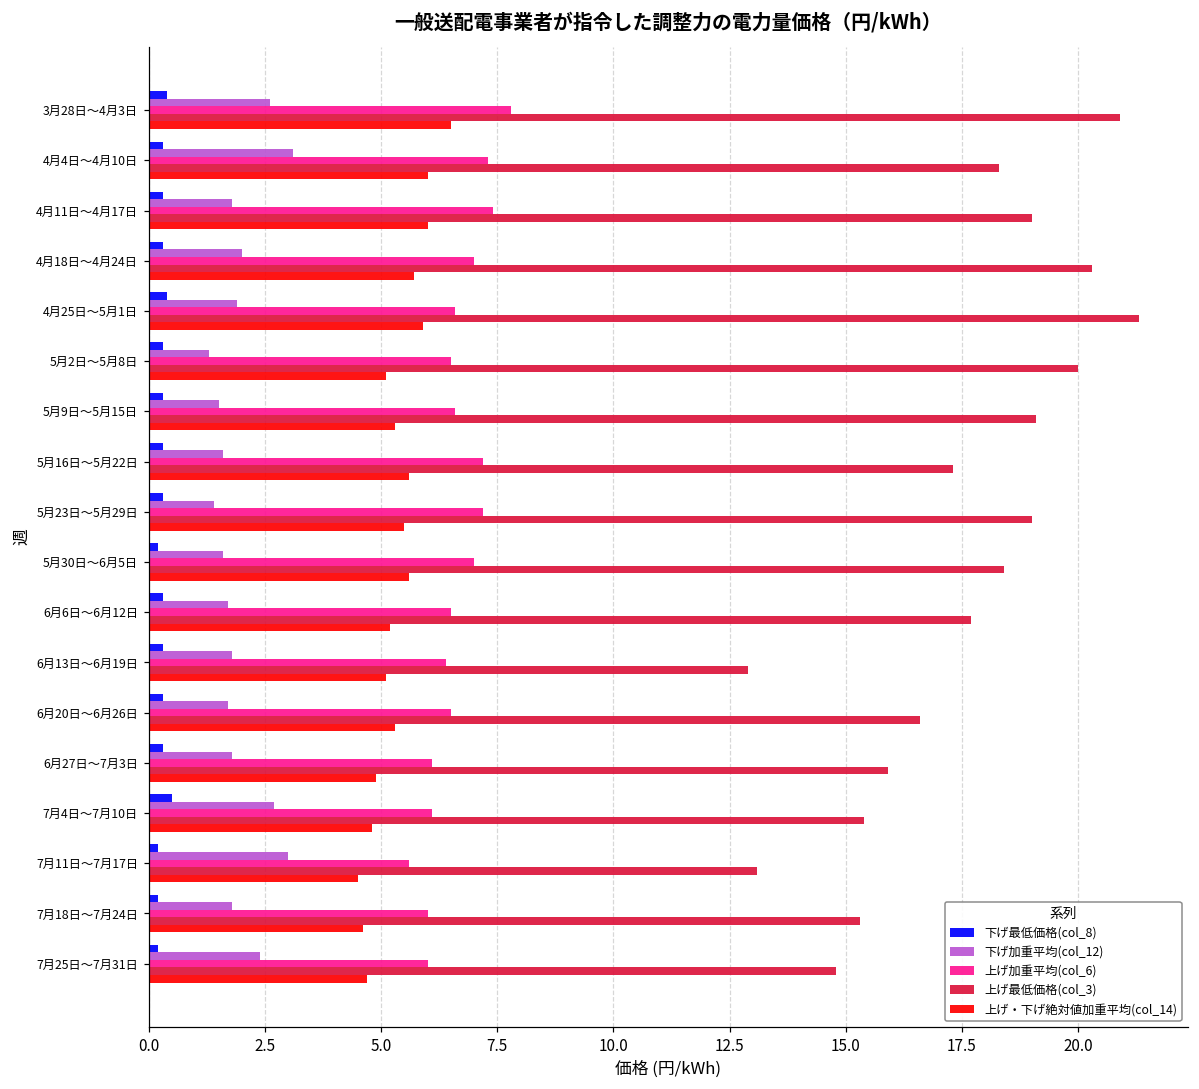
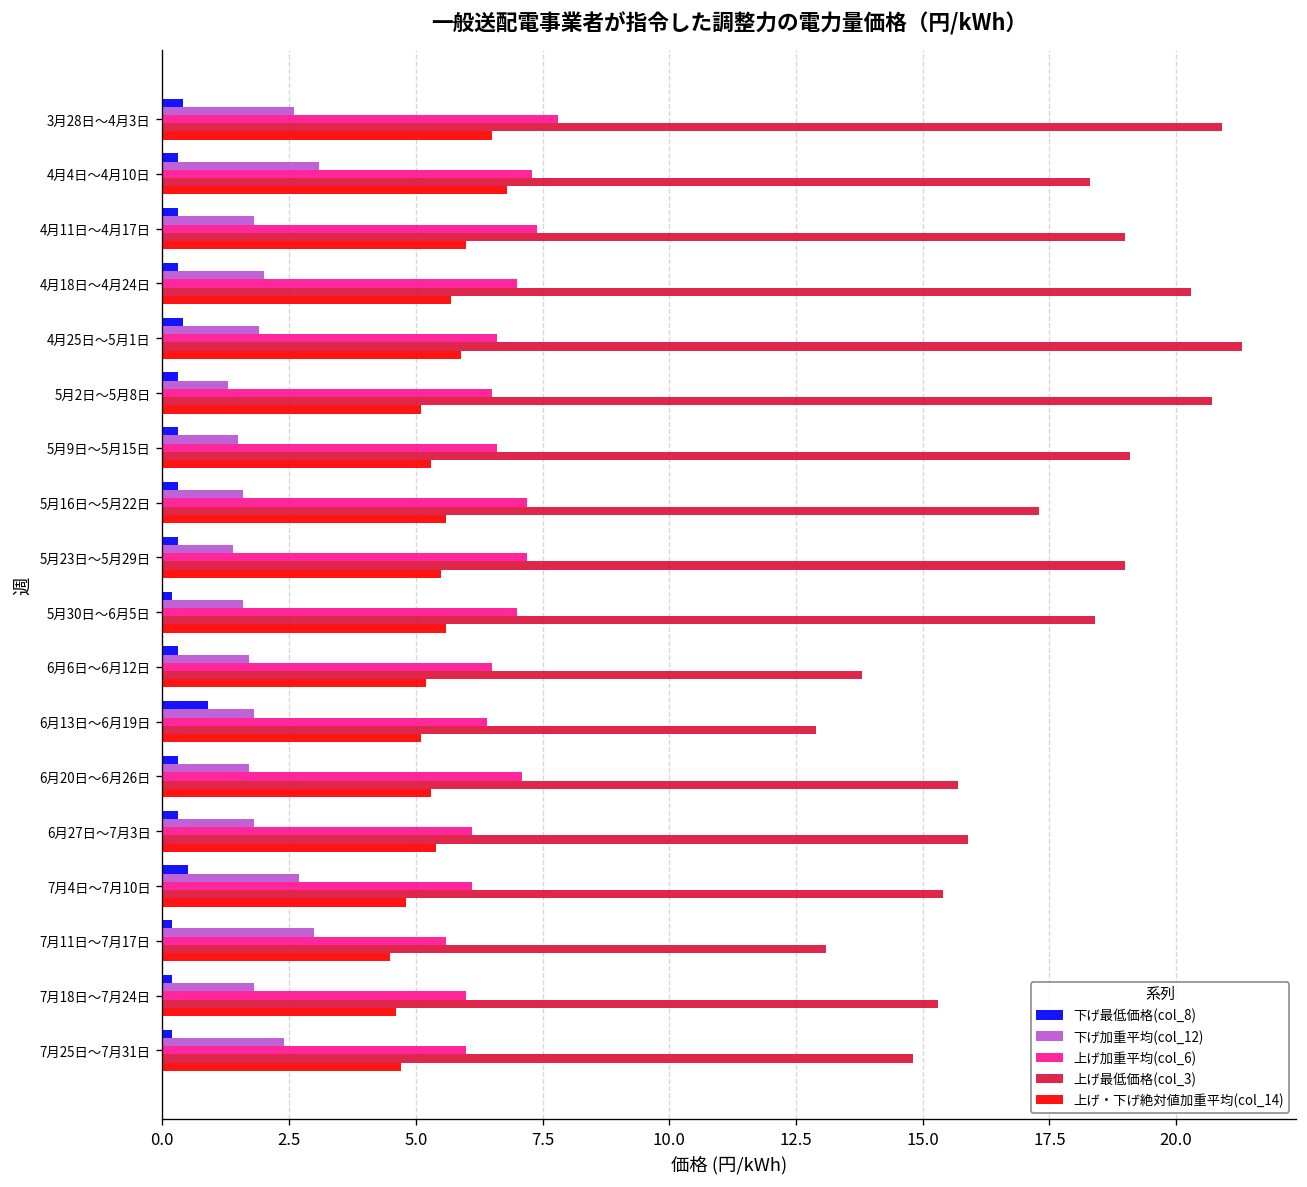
  {
    "下げ最低価格(col_8)": {
      "3月28日～4月3日": 0.4,
      "4月4日～4月10日": 0.3,
      "4月11日～4月17日": 0.3,
      "4月18日～4月24日": 0.3,
      "4月25日～5月1日": 0.4,
      "5月2日～5月8日": 0.3,
      "5月9日～5月15日": 0.3,
      "5月16日～5月22日": 0.3,
      "5月23日～5月29日": 0.3,
      "5月30日～6月5日": 0.2,
      "6月6日～6月12日": 0.3,
-     "6月13日～6月19日": 0.3,
+     "6月13日～6月19日": 0.9,
      "6月20日～6月26日": 0.3,
      "6月27日～7月3日": 0.3,
      "7月4日～7月10日": 0.5,
      "7月11日～7月17日": 0.2,
      "7月18日～7月24日": 0.2,
      "7月25日～7月31日": 0.2
    },
    "下げ加重平均(col_12)": {
      "3月28日～4月3日": 2.6,
      "4月4日～4月10日": 3.1,
      "4月11日～4月17日": 1.8,
      "4月18日～4月24日": 2.0,
      "4月25日～5月1日": 1.9,
      "5月2日～5月8日": 1.3,
      "5月9日～5月15日": 1.5,
      "5月16日～5月22日": 1.6,
      "5月23日～5月29日": 1.4,
      "5月30日～6月5日": 1.6,
      "6月6日～6月12日": 1.7,
      "6月13日～6月19日": 1.8,
      "6月20日～6月26日": 1.7,
      "6月27日～7月3日": 1.8,
      "7月4日～7月10日": 2.7,
      "7月11日～7月17日": 3.0,
      "7月18日～7月24日": 1.8,
      "7月25日～7月31日": 2.4
    },
    "上げ加重平均(col_6)": {
      "3月28日～4月3日": 7.8,
      "4月4日～4月10日": 7.3,
      "4月11日～4月17日": 7.4,
      "4月18日～4月24日": 7.0,
      "4月25日～5月1日": 6.6,
      "5月2日～5月8日": 6.5,
      "5月9日～5月15日": 6.6,
      "5月16日～5月22日": 7.2,
      "5月23日～5月29日": 7.2,
      "5月30日～6月5日": 7.0,
      "6月6日～6月12日": 6.5,
      "6月13日～6月19日": 6.4,
-     "6月20日～6月26日": 6.5,
+     "6月20日～6月26日": 7.1,
      "6月27日～7月3日": 6.1,
      "7月4日～7月10日": 6.1,
      "7月11日～7月17日": 5.6,
      "7月18日～7月24日": 6.0,
      "7月25日～7月31日": 6.0
    },
    "上げ最低価格(col_3)": {
      "3月28日～4月3日": 20.9,
      "4月4日～4月10日": 18.3,
      "4月11日～4月17日": 19.0,
      "4月18日～4月24日": 20.3,
      "4月25日～5月1日": 21.3,
-     "5月2日～5月8日": 20.0,
+     "5月2日～5月8日": 20.7,
      "5月9日～5月15日": 19.1,
      "5月16日～5月22日": 17.3,
      "5月23日～5月29日": 19.0,
      "5月30日～6月5日": 18.4,
-     "6月6日～6月12日": 17.7,
+     "6月6日～6月12日": 13.8,
      "6月13日～6月19日": 12.9,
-     "6月20日～6月26日": 16.6,
+     "6月20日～6月26日": 15.7,
      "6月27日～7月3日": 15.9,
      "7月4日～7月10日": 15.4,
      "7月11日～7月17日": 13.1,
      "7月18日～7月24日": 15.3,
      "7月25日～7月31日": 14.8
    },
    "上げ・下げ絶対値加重平均(col_14)": {
      "3月28日～4月3日": 6.5,
-     "4月4日～4月10日": 6.0,
+     "4月4日～4月10日": 6.8,
      "4月11日～4月17日": 6.0,
      "4月18日～4月24日": 5.7,
      "4月25日～5月1日": 5.9,
      "5月2日～5月8日": 5.1,
      "5月9日～5月15日": 5.3,
      "5月16日～5月22日": 5.6,
      "5月23日～5月29日": 5.5,
      "5月30日～6月5日": 5.6,
      "6月6日～6月12日": 5.2,
      "6月13日～6月19日": 5.1,
      "6月20日～6月26日": 5.3,
-     "6月27日～7月3日": 4.9,
+     "6月27日～7月3日": 5.4,
      "7月4日～7月10日": 4.8,
      "7月11日～7月17日": 4.5,
      "7月18日～7月24日": 4.6,
      "7月25日～7月31日": 4.7
    }
  }
